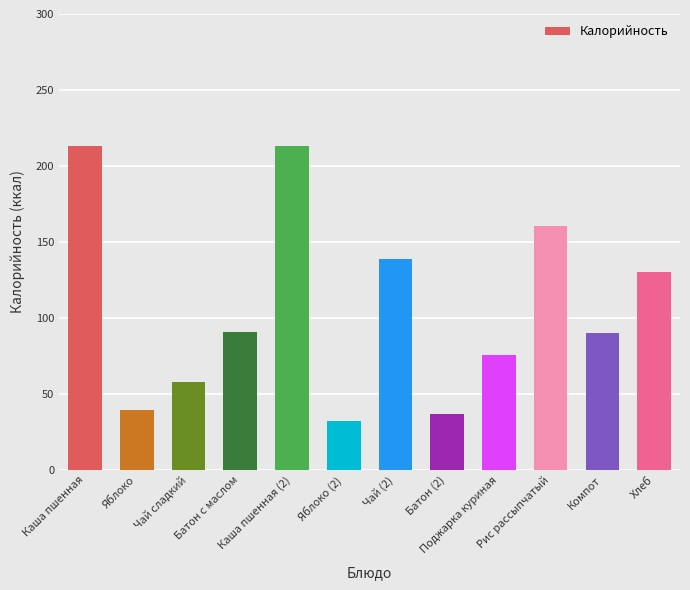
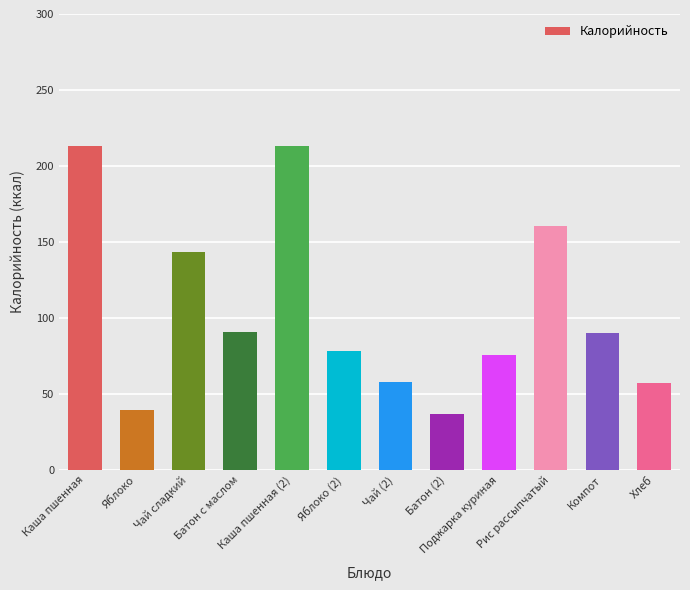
  {
    "Каша пшенная": 213,
    "Яблоко": 39,
-   "Чай сладкий": 58,
+   "Чай сладкий": 143,
    "Батон с маслом": 91,
    "Каша пшенная (2)": 213,
-   "Яблоко (2)": 33,
-   "Чай (2)": 139,
+   "Яблоко (2)": 78,
+   "Чай (2)": 58,
    "Батон (2)": 37,
    "Поджарка куриная": 75,
    "Рис рассыпчатый": 161,
    "Компот": 90,
-   "Хлеб": 130
+   "Хлеб": 57
  }
